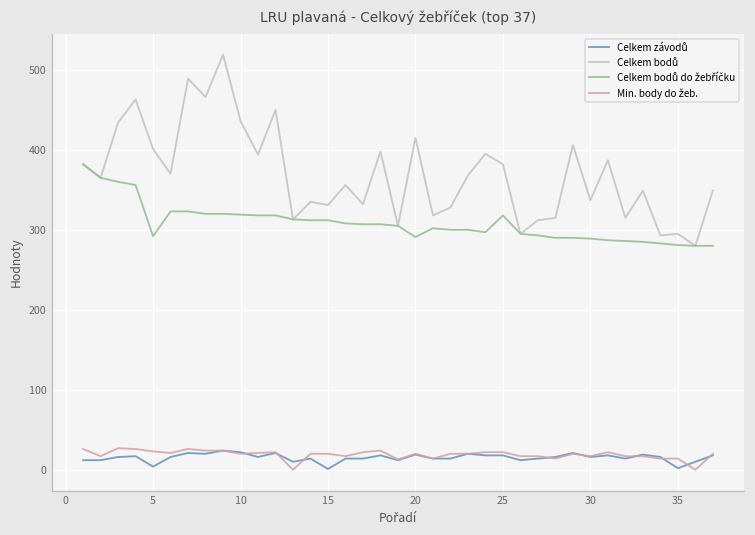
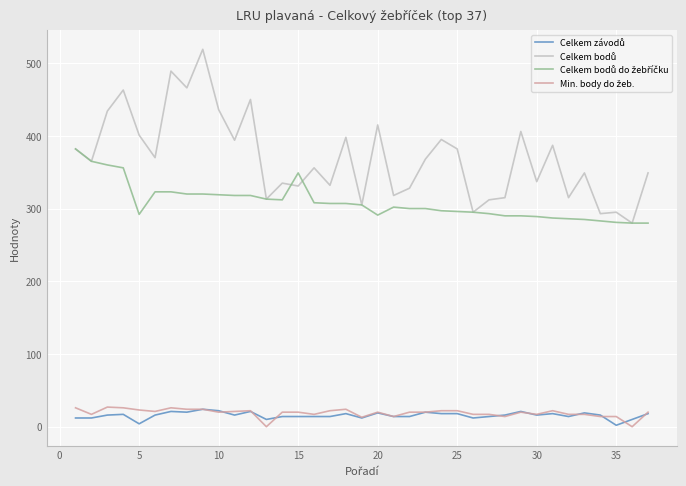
  {
    "Celkem závodů": {
      "5": 0,
-     "15": 0,
+     "15": 10,
      "25": 20,
      "35": 0
    },
    "Celkem bodů do žebříčku": {
      "5": 290,
      "10": 320,
-     "15": 310,
+     "15": 350,
      "20": 290,
-     "25": 320,
+     "25": 300,
      "30": 290,
      "35": 280
    }
  }
